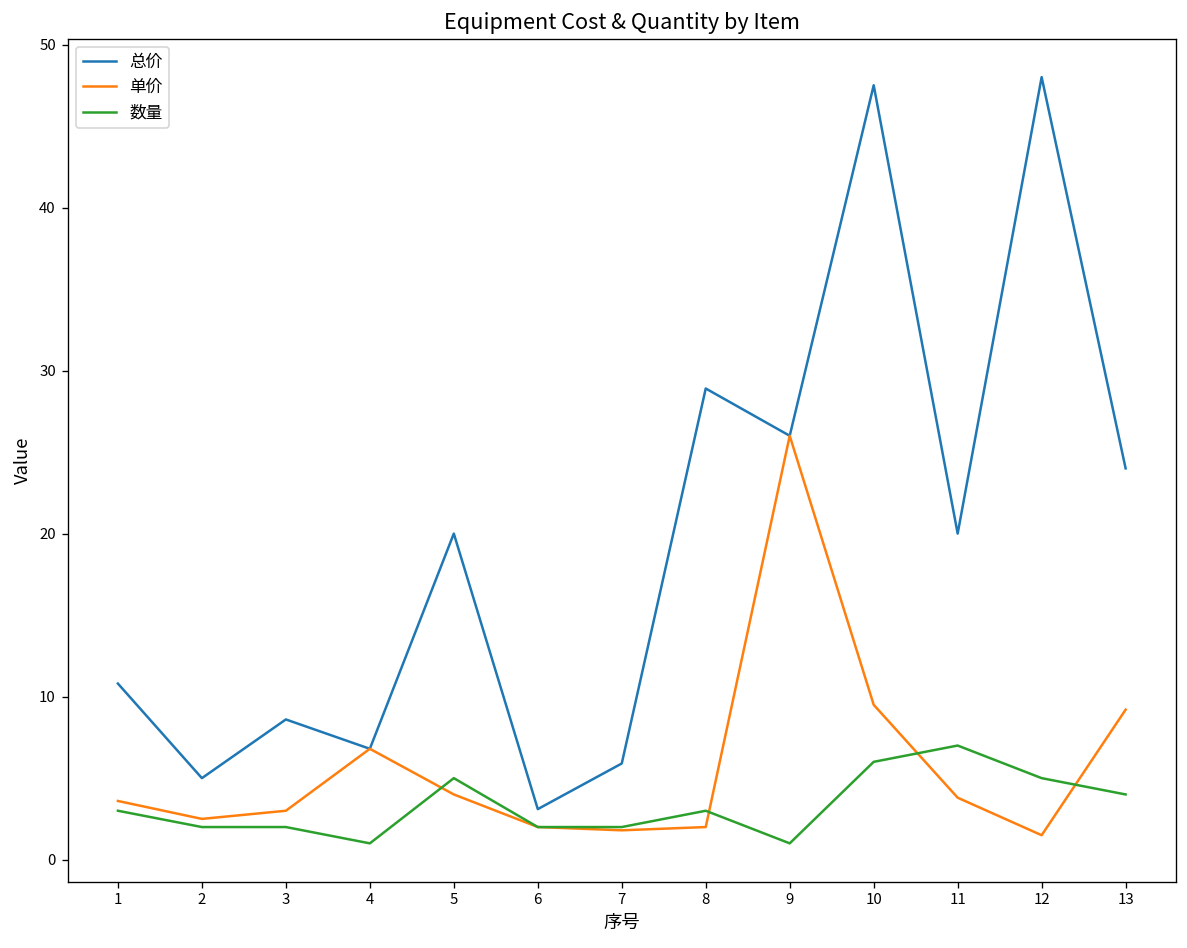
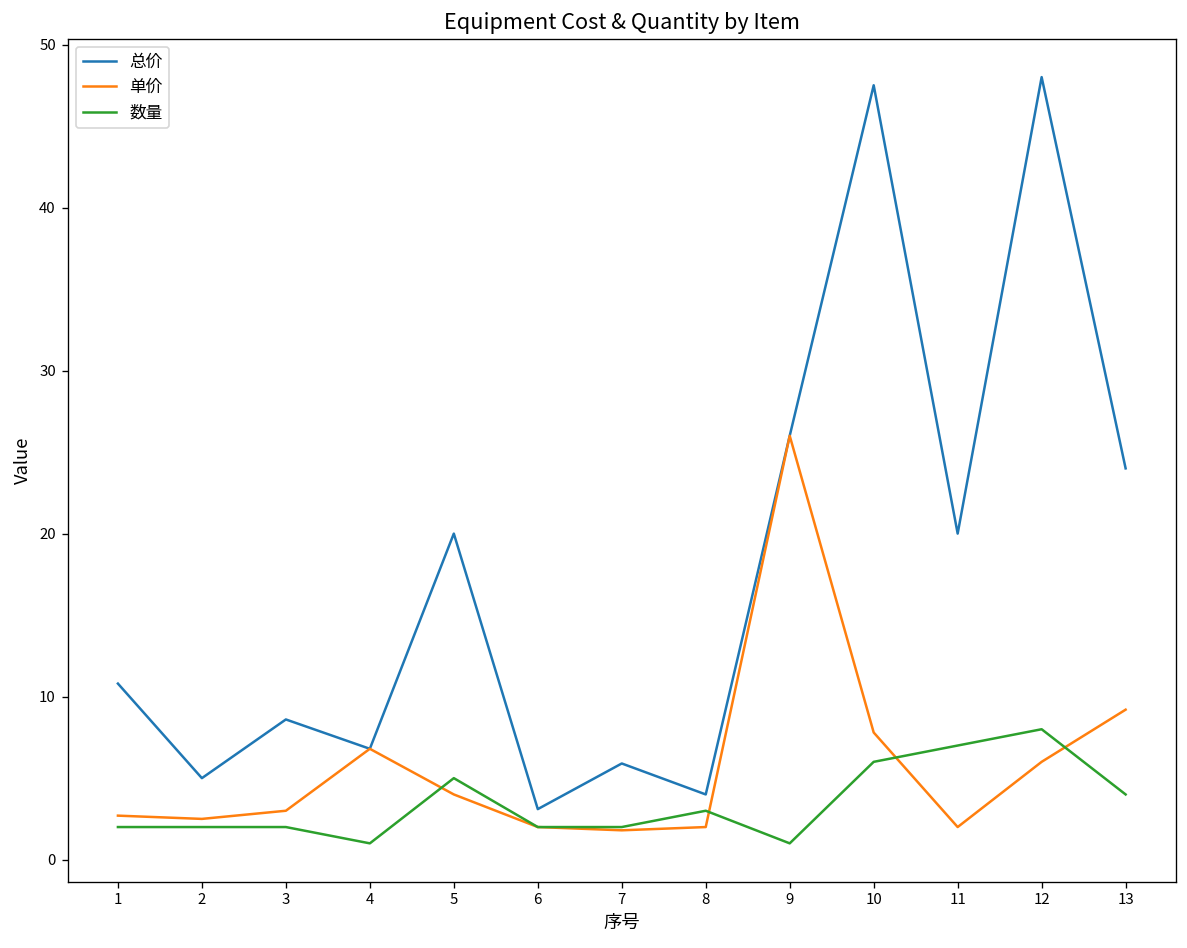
  {
    "总价": {
      "1": 10.8,
      "2": 5.0,
      "3": 8.6,
      "5": 20.0,
      "6": 3.1,
      "7": 5.9,
-     "8": 28.9,
+     "8": 4.0,
      "10": 47.5,
      "11": 20.0,
      "12": 48.0,
      "13": 24.0
    },
    "单价": {
-     "1": 3.6,
+     "1": 2.7,
      "2": 2.5,
      "3": 3.0,
      "5": 4.0,
      "7": 1.8,
      "8": 2.0,
-     "10": 9.5,
-     "11": 3.8,
-     "12": 1.5,
+     "10": 7.8,
+     "11": 2.0,
+     "12": 6.0,
      "13": 9.2
    },
    "数量": {
-     "1": 3,
+     "1": 2,
      "2": 2,
      "3": 2,
      "4": 1,
      "5": 5,
      "7": 2,
      "8": 3,
      "9": 1,
      "10": 6,
      "11": 7,
-     "12": 5,
+     "12": 8,
      "13": 4
    }
  }
